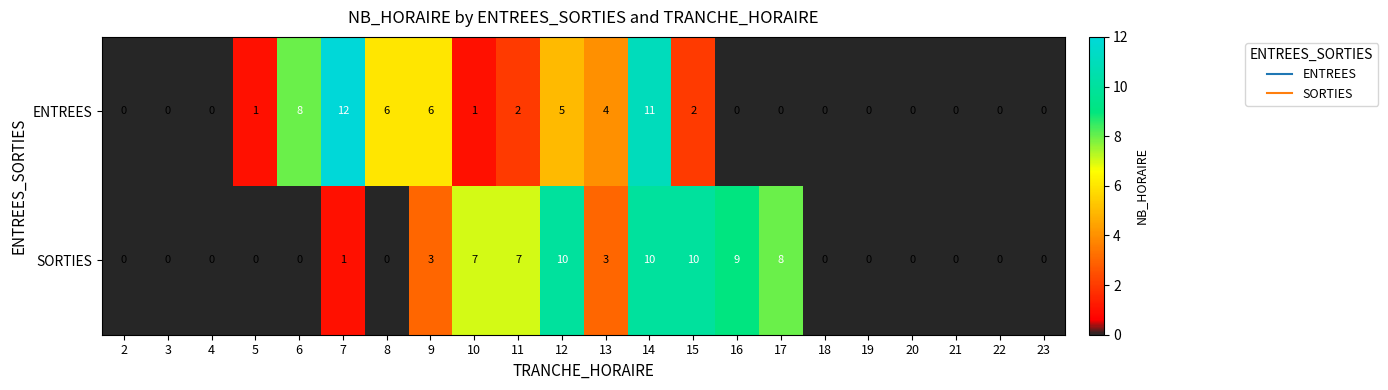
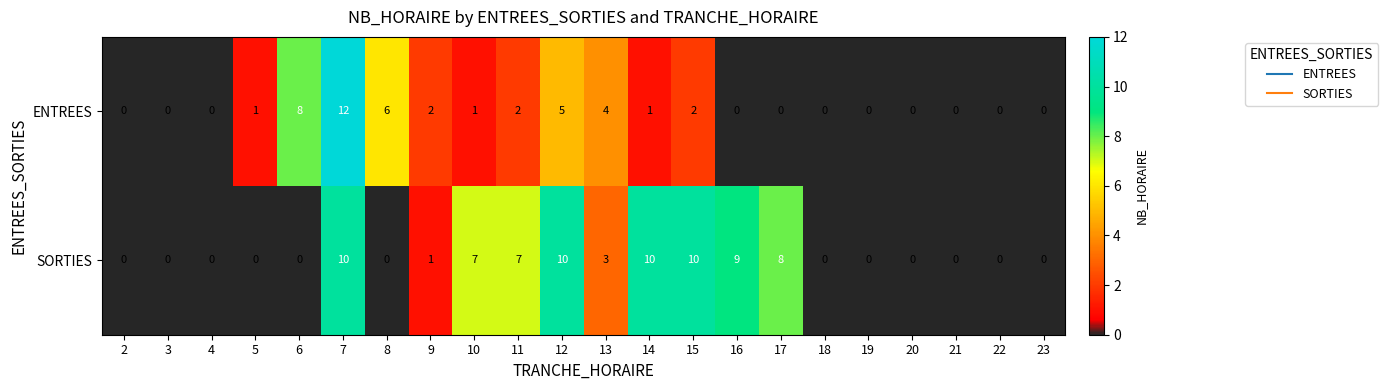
  {
    "ENTREES": {
      "5": 1,
      "6": 8,
      "7": 12,
      "8": 6,
-     "9": 6,
+     "9": 2,
      "10": 1,
      "11": 2,
      "12": 5,
      "13": 4,
-     "14": 11,
+     "14": 1,
      "15": 2
    },
    "SORTIES": {
-     "7": 1,
-     "9": 3,
+     "7": 10,
+     "9": 1,
      "10": 7,
      "11": 7,
      "12": 10,
      "13": 3,
      "14": 10,
      "15": 10,
      "16": 9,
      "17": 8
    }
  }
